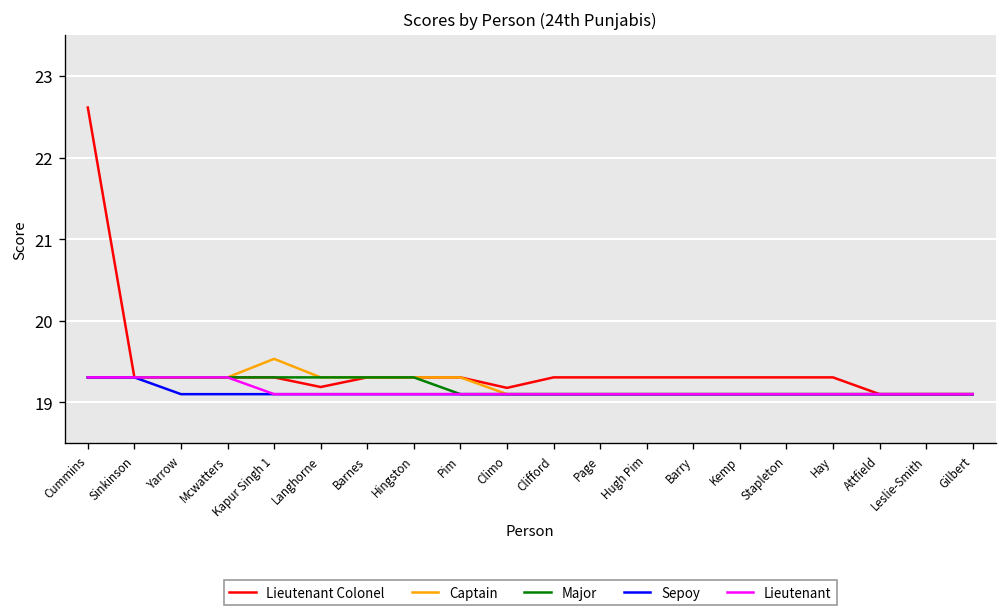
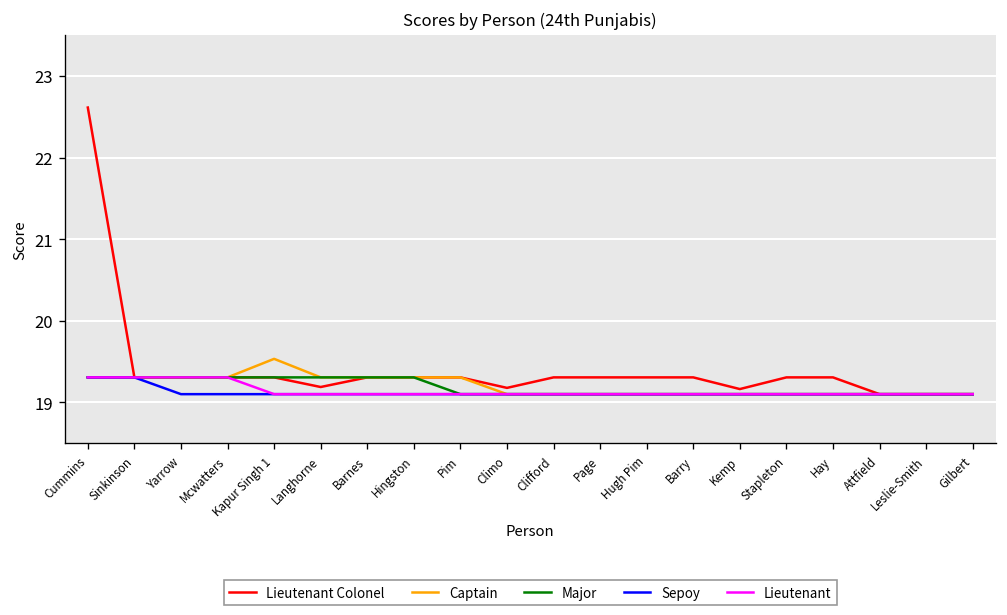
  {
    "Lieutenant Colonel": {
      "Cummins": 22.6,
      "Langhorne": 19.2,
      "Climo": 19.2,
      "Clifford": 19.3,
      "Page": 19.3,
      "Hugh Pim": 19.3,
      "Barry": 19.3,
-     "Kemp": 19.3,
+     "Kemp": 19.2,
      "Stapleton": 19.3,
      "Hay": 19.3
    },
    "Captain": {
      "Kapur Singh 1": 19.5
    },
    "Sepoy": {
      "Yarrow": 19.1,
      "Mcwatters": 19.1
    }
  }
